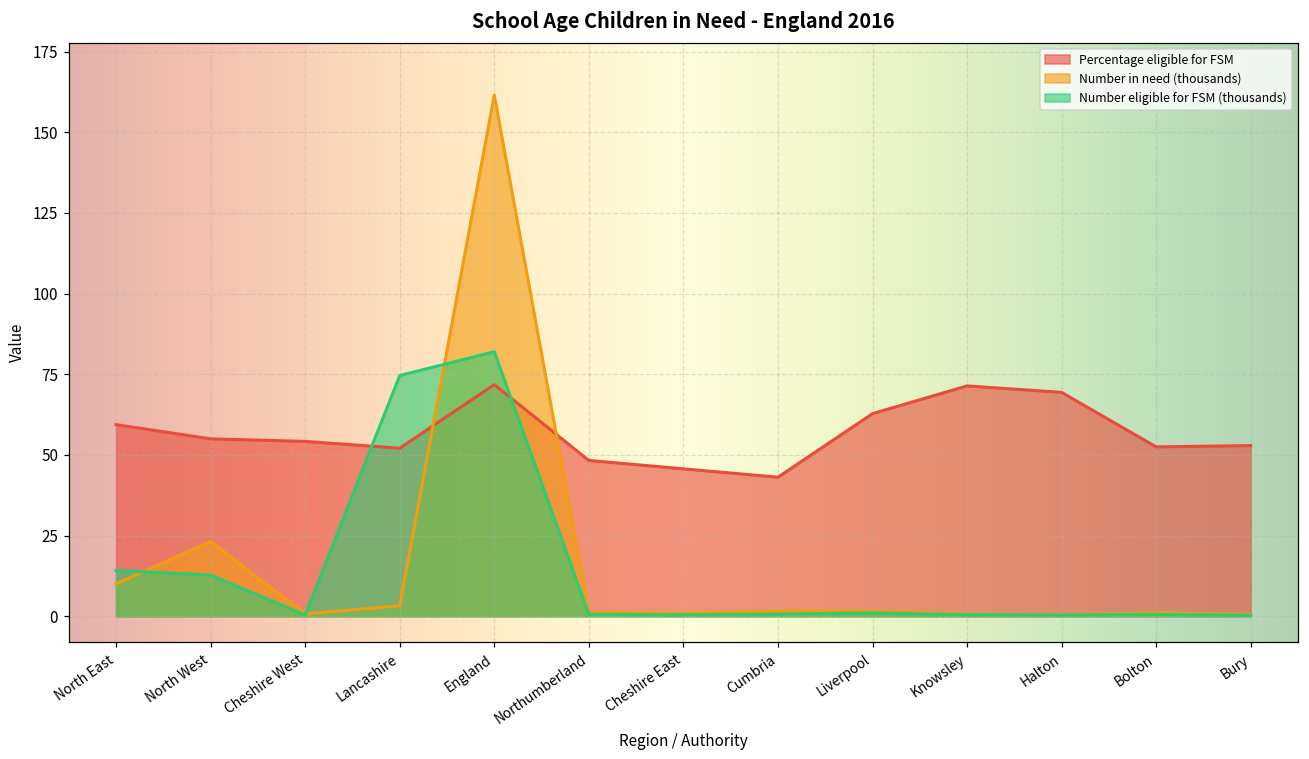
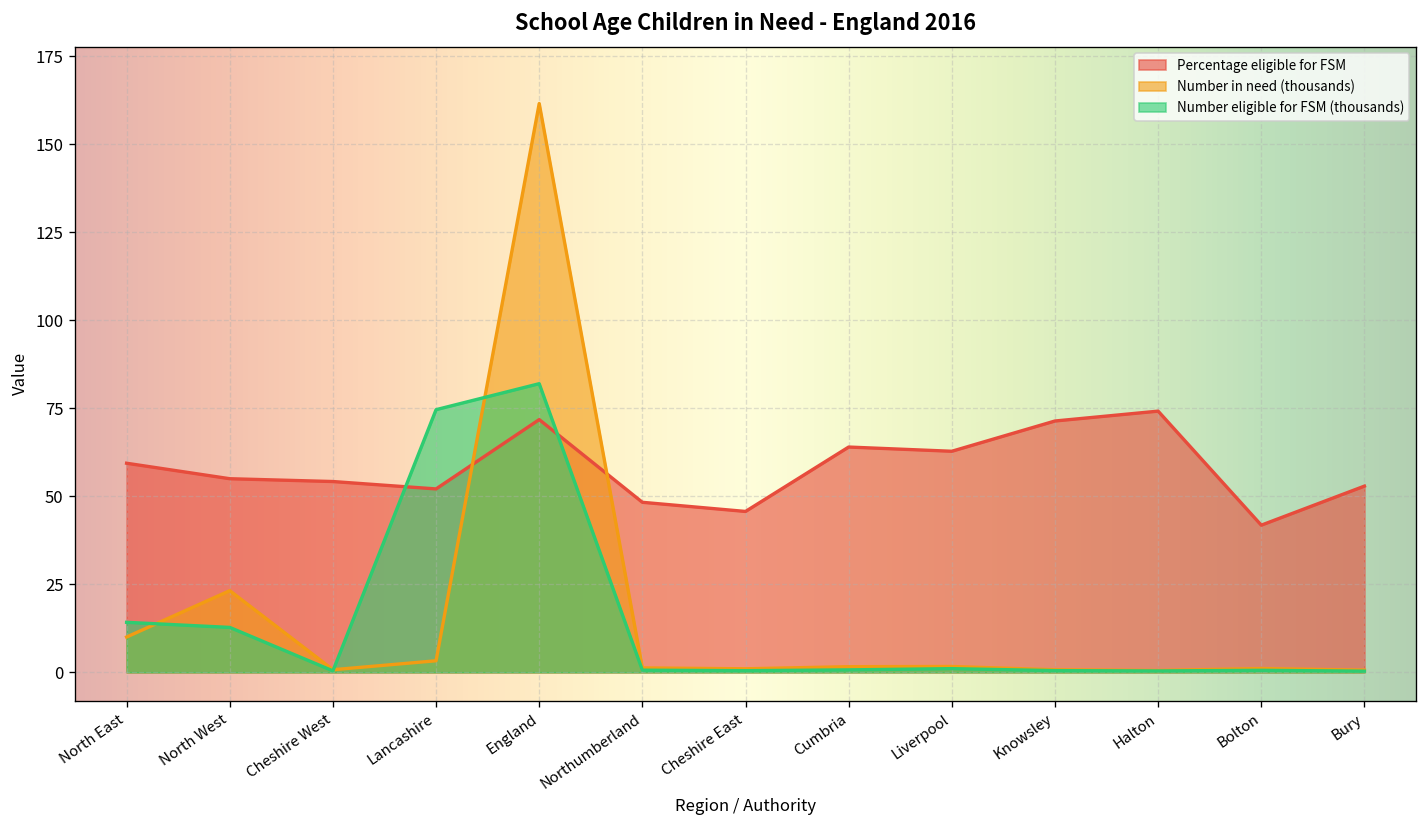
  {
    "Percentage eligible for FSM": {
      "North East": 59,
      "North West": 55,
      "Cheshire West": 54,
      "Lancashire": 52,
      "England": 72,
      "Northumberland": 48,
      "Cheshire East": 46,
-     "Cumbria": 43,
+     "Cumbria": 64,
      "Liverpool": 63,
      "Knowsley": 71,
-     "Halton": 69,
-     "Bolton": 53,
+     "Halton": 74,
+     "Bolton": 42,
      "Bury": 53
    },
    "Number in need (thousands)": {
      "North East": 10,
      "North West": 23,
      "Lancashire": 3,
      "England": 162,
      "Cumbria": 2
    },
    "Number eligible for FSM (thousands)": {
      "North East": 14,
      "North West": 13,
      "Lancashire": 75,
      "England": 82,
      "Cumbria": 1
    }
  }
